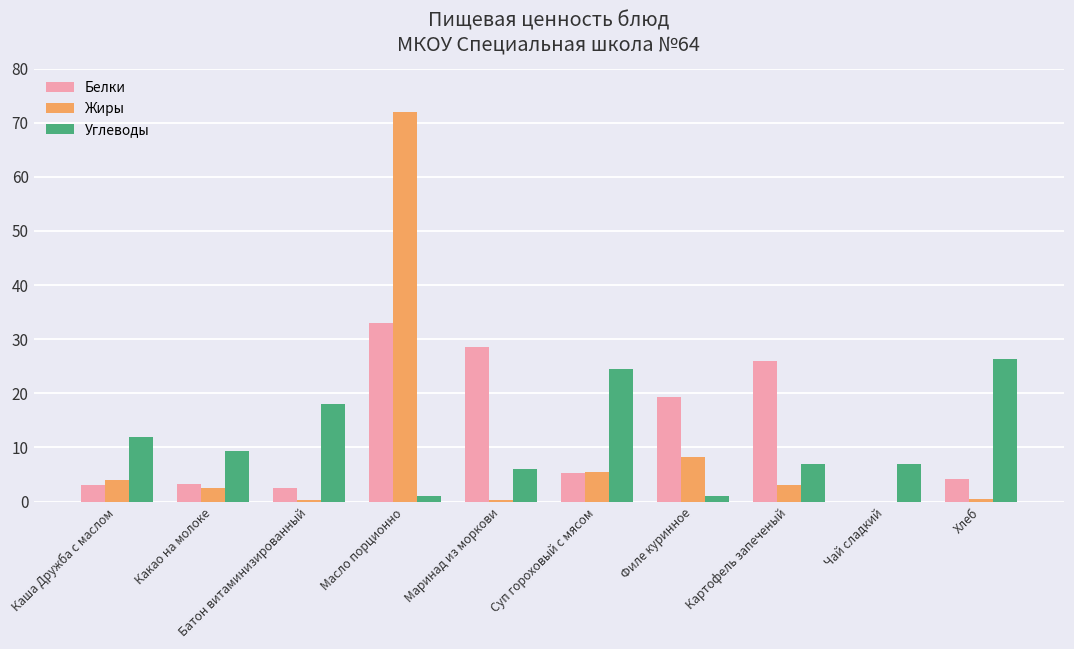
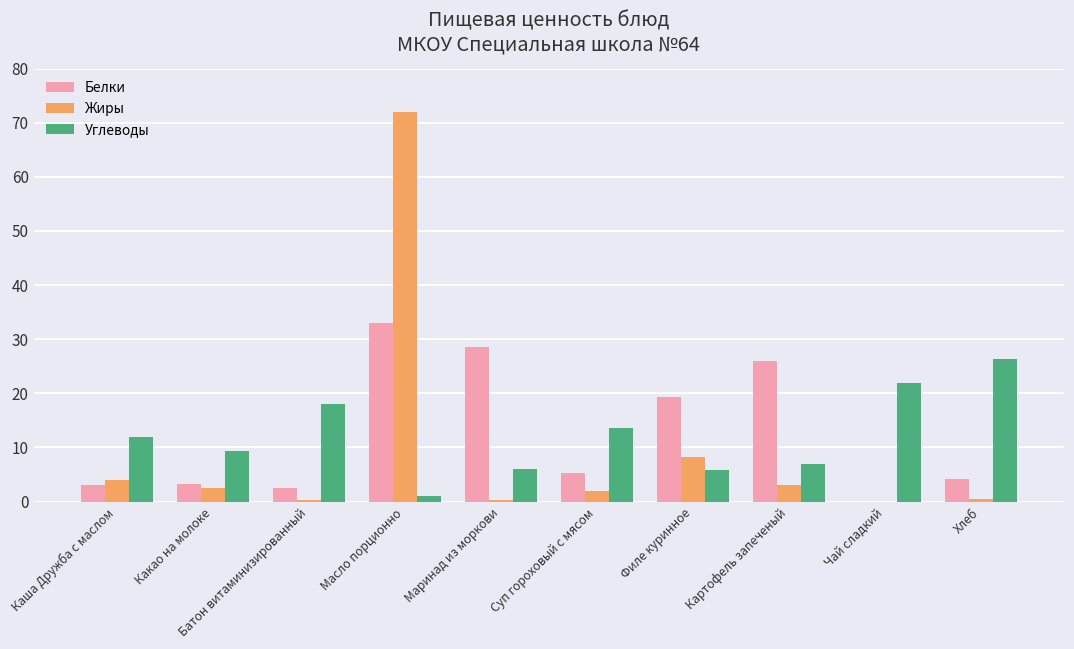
  {
    "Белки": {
      "Каша Дружба с маслом": 3,
      "Какао на молоке": 3,
      "Батон витаминизированный": 3,
      "Масло порционно": 33,
      "Маринад из моркови": 29,
      "Суп гороховый с мясом": 5,
      "Филе куринное": 19,
      "Картофель запеченый": 26,
      "Чай сладкий": 0,
      "Хлеб": 4
    },
    "Жиры": {
      "Каша Дружба с маслом": 4,
      "Какао на молоке": 3,
      "Масло порционно": 72,
-     "Суп гороховый с мясом": 6,
+     "Суп гороховый с мясом": 2,
      "Филе куринное": 8,
      "Картофель запеченый": 3,
      "Чай сладкий": 0
    },
    "Углеводы": {
      "Каша Дружба с маслом": 12,
      "Какао на молоке": 9,
      "Батон витаминизированный": 18,
      "Масло порционно": 1,
      "Маринад из моркови": 6,
-     "Суп гороховый с мясом": 24,
-     "Филе куринное": 1,
+     "Суп гороховый с мясом": 14,
+     "Филе куринное": 6,
      "Картофель запеченый": 7,
-     "Чай сладкий": 7,
+     "Чай сладкий": 22,
      "Хлеб": 26
    }
  }
